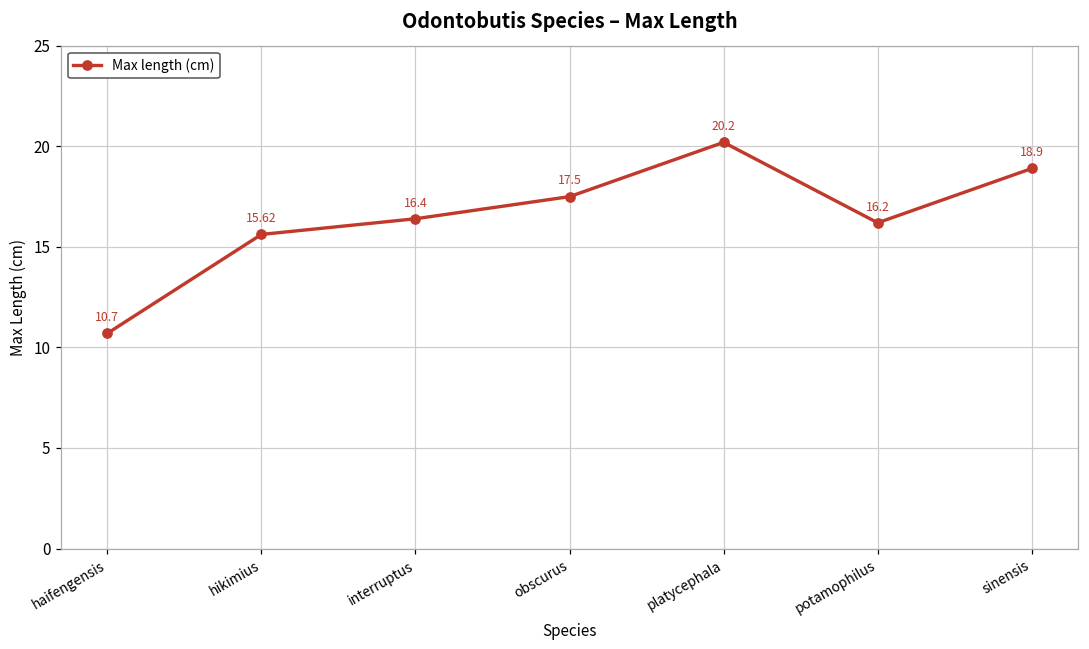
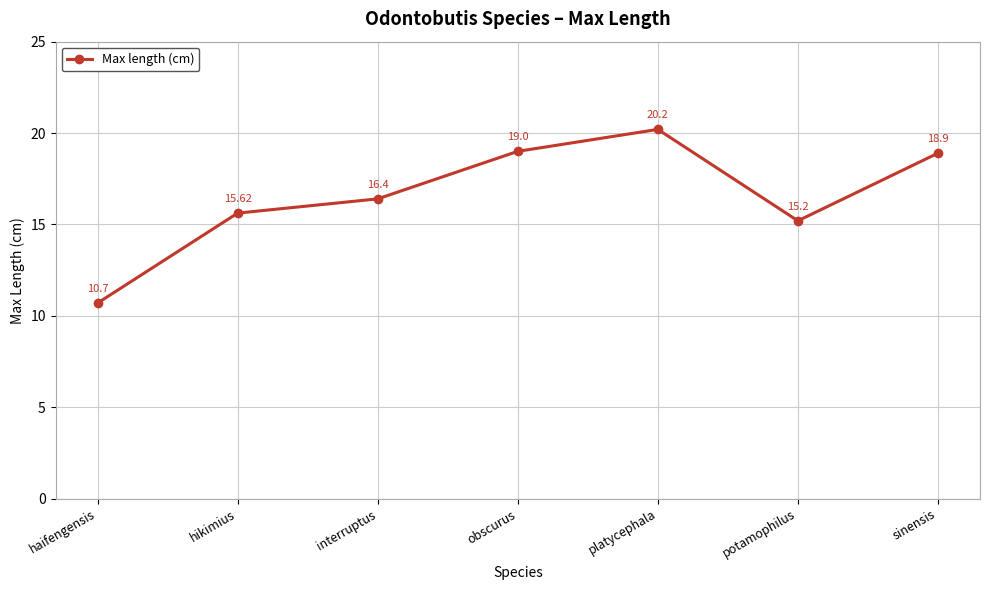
  {
    "haifengensis": 10.7,
    "hikimius": 15.62,
    "interruptus": 16.4,
-   "obscurus": 17.5,
+   "obscurus": 19.0,
    "platycephala": 20.2,
-   "potamophilus": 16.2,
+   "potamophilus": 15.2,
    "sinensis": 18.9
  }
